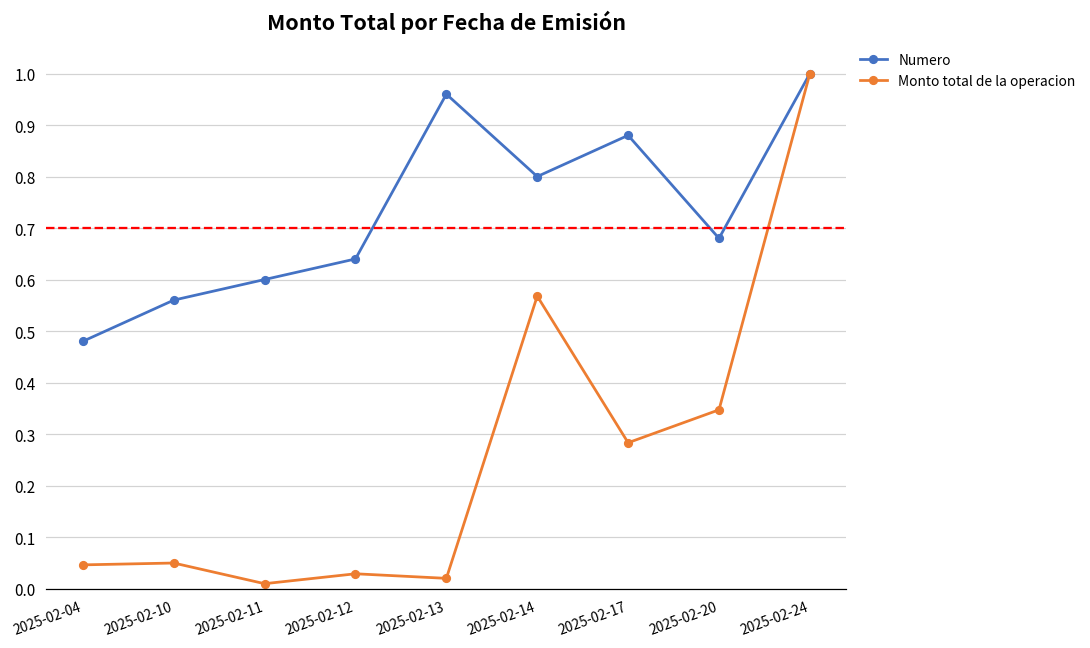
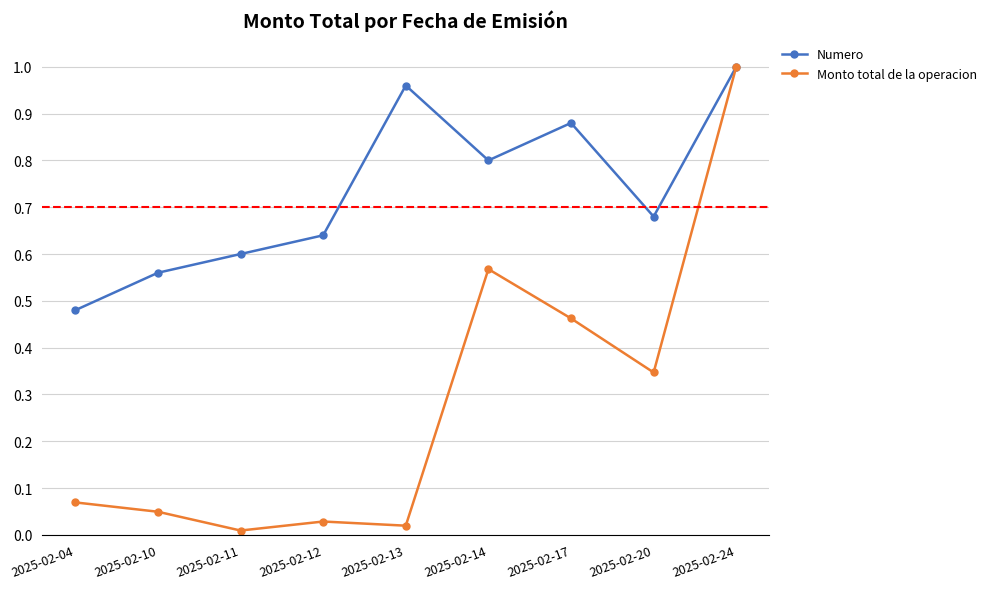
  {
    "Numero": {
      "2025-02-04": 0.48,
      "2025-02-10": 0.56,
      "2025-02-11": 0.60,
      "2025-02-12": 0.64,
      "2025-02-13": 0.96,
      "2025-02-14": 0.80,
      "2025-02-17": 0.88,
      "2025-02-20": 0.68
    },
    "Monto total de la operacion": {
-     "2025-02-04": 0.05,
+     "2025-02-04": 0.07,
      "2025-02-10": 0.05,
      "2025-02-11": 0.01,
      "2025-02-12": 0.03,
      "2025-02-13": 0.02,
      "2025-02-14": 0.57,
-     "2025-02-17": 0.28,
+     "2025-02-17": 0.46,
      "2025-02-20": 0.35
    }
  }
